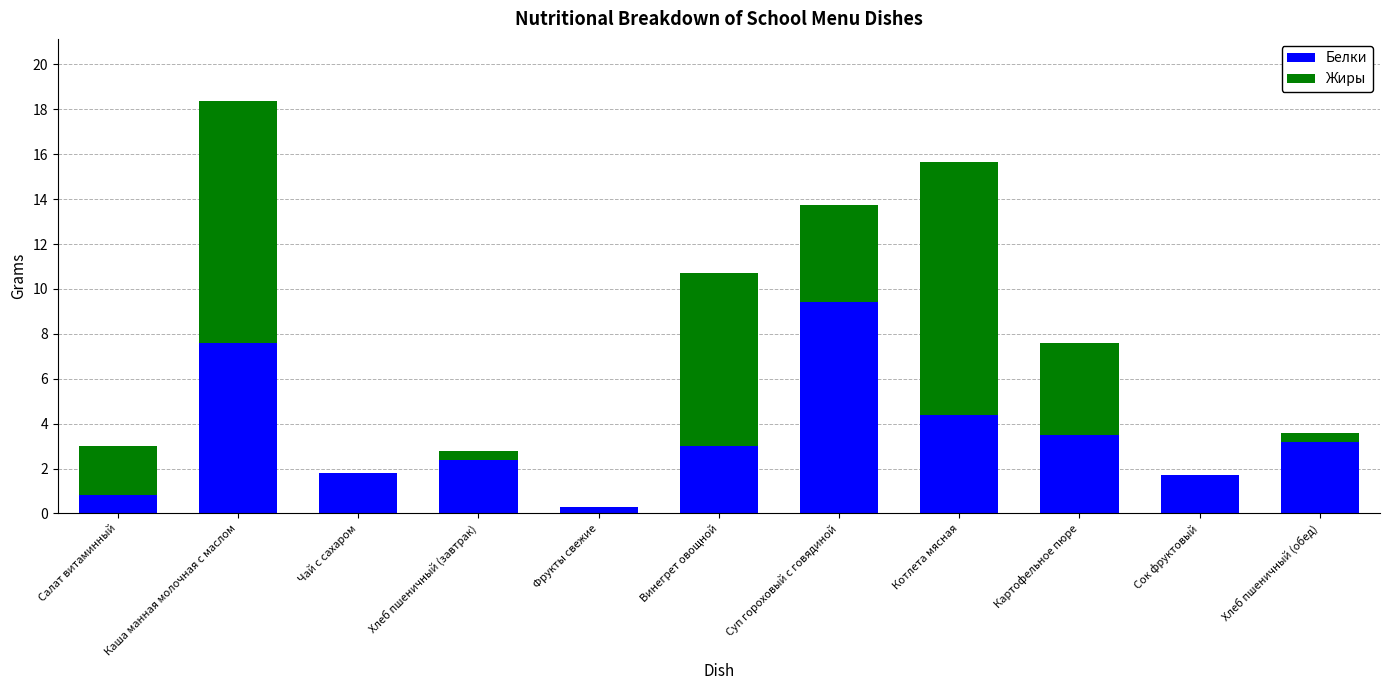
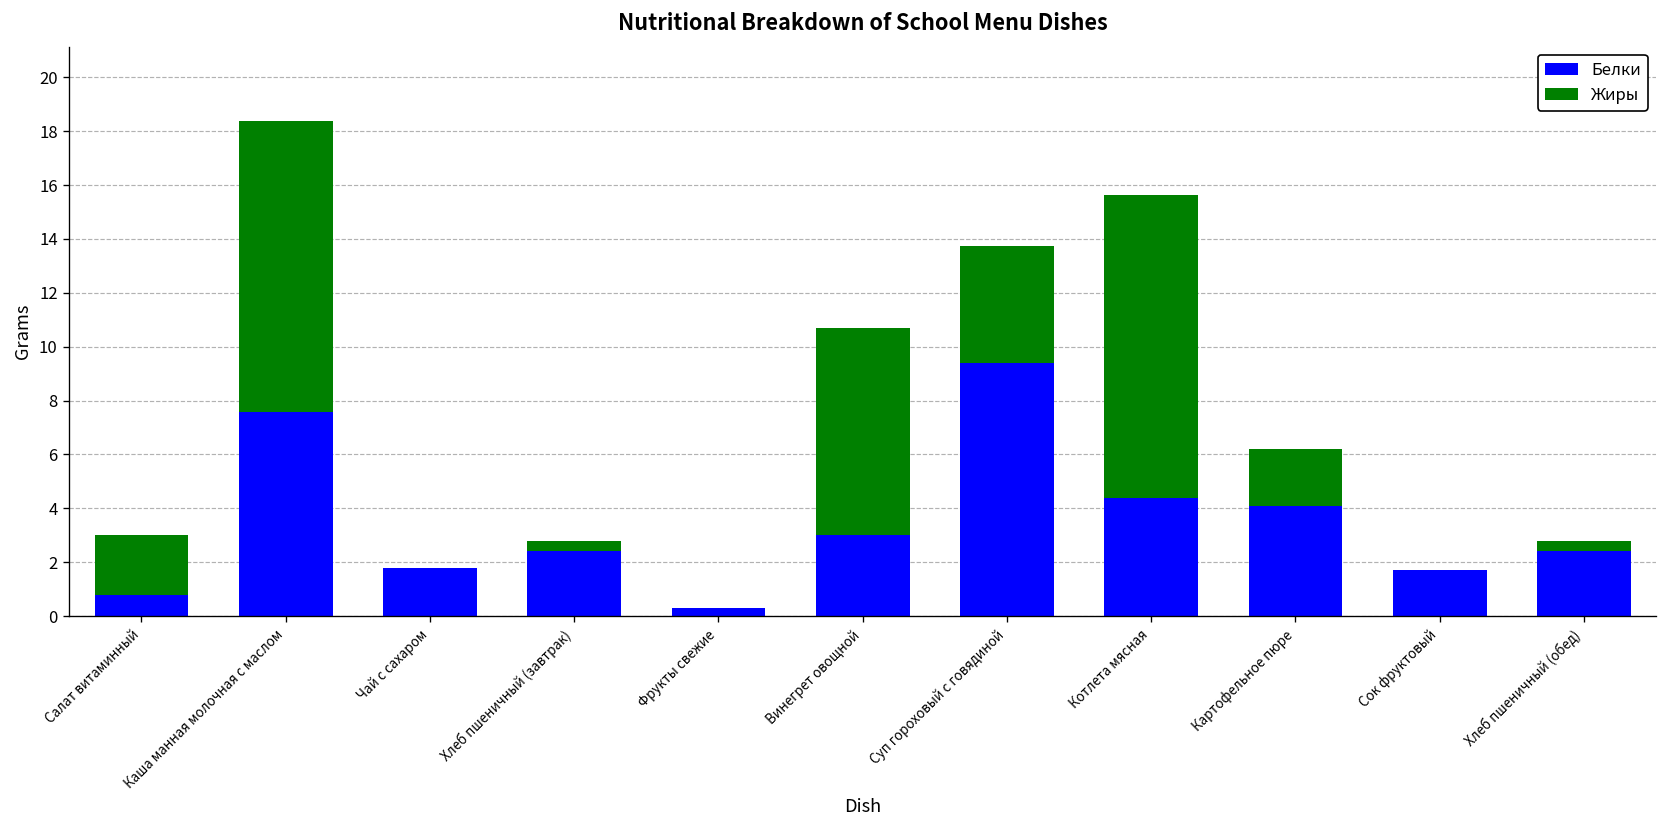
  {
    "Белки": {
      "Салат витаминный": 0.8,
      "Каша манная молочная с маслом": 7.6,
      "Чай с сахаром": 1.8,
      "Хлеб пшеничный (завтрак)": 2.4,
      "Фрукты свежие": 0.3,
      "Винегрет овощной": 3.0,
      "Суп гороховый с говядиной": 9.4,
      "Котлета мясная": 4.4,
-     "Картофельное пюре": 3.5,
+     "Картофельное пюре": 4.1,
      "Сок фруктовый": 1.7,
-     "Хлеб пшеничный (обед)": 3.2
+     "Хлеб пшеничный (обед)": 2.4
    },
    "Жиры": {
      "Салат витаминный": 2.2,
      "Каша манная молочная с маслом": 10.8,
      "Чай с сахаром": 0.0,
      "Хлеб пшеничный (завтрак)": 0.4,
      "Фрукты свежие": 0.0,
      "Винегрет овощной": 7.7,
      "Суп гороховый с говядиной": 4.3,
      "Котлета мясная": 11.2,
-     "Картофельное пюре": 4.1,
+     "Картофельное пюре": 2.1,
      "Сок фруктовый": 0.0,
      "Хлеб пшеничный (обед)": 0.4
    }
  }
